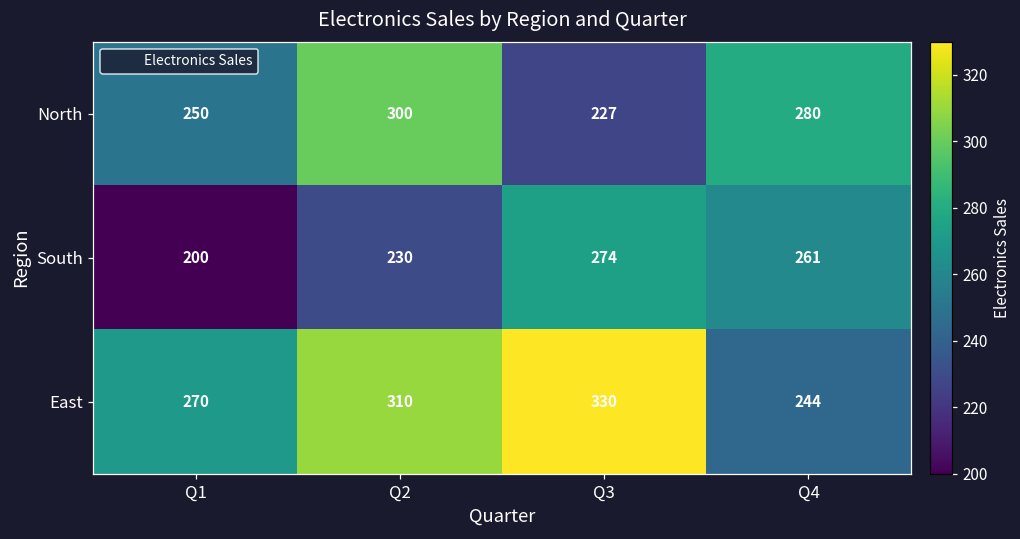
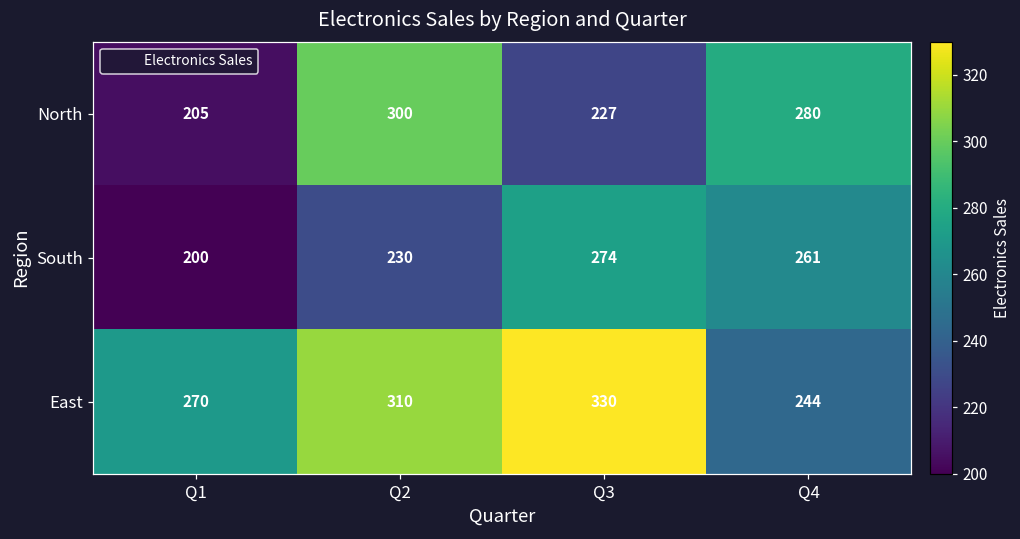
  {
    "North": {
-     "Q1": 250,
+     "Q1": 205,
      "Q2": 300,
      "Q3": 227,
      "Q4": 280
    },
    "South": {
      "Q1": 200,
      "Q2": 230,
      "Q3": 274,
      "Q4": 261
    },
    "East": {
      "Q1": 270,
      "Q2": 310,
      "Q3": 330,
      "Q4": 244
    }
  }
